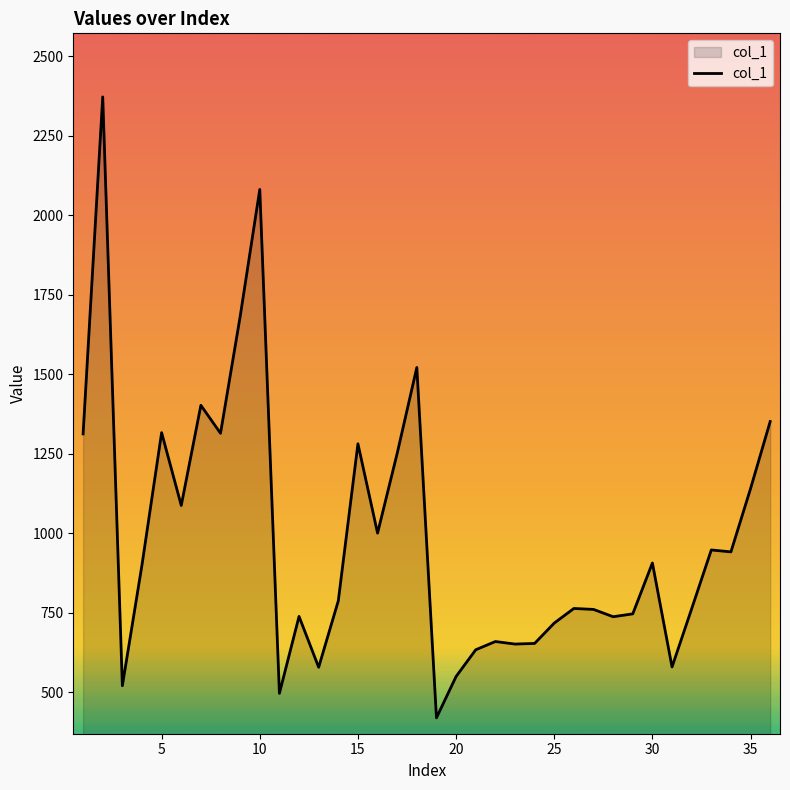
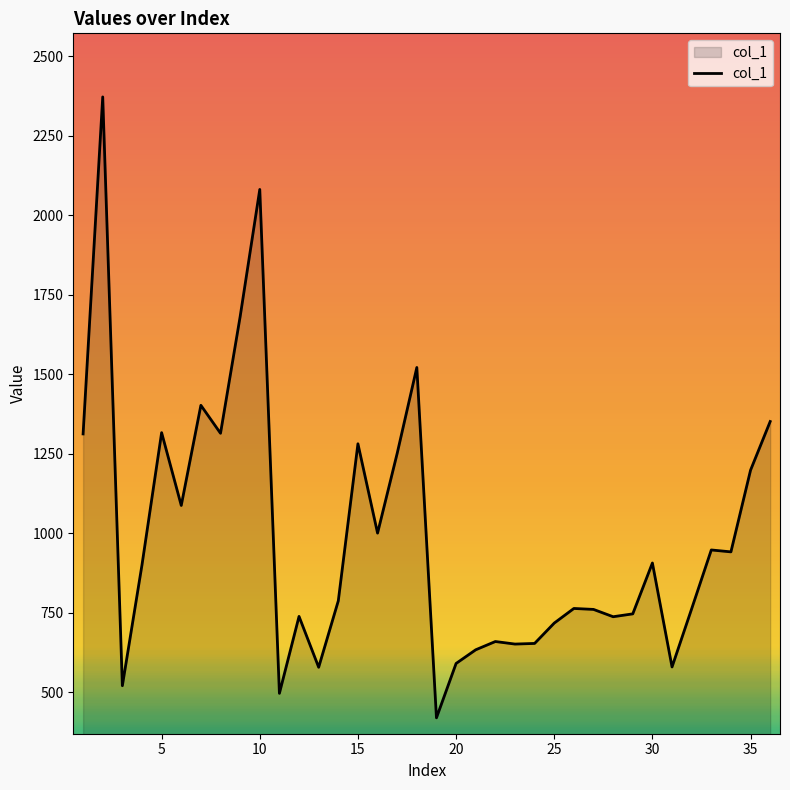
  {
    "5": 1320,
    "10": 2080,
    "15": 1280,
-   "20": 550,
+   "20": 590,
    "25": 720,
    "30": 910,
-   "35": 1140
+   "35": 1200
  }
